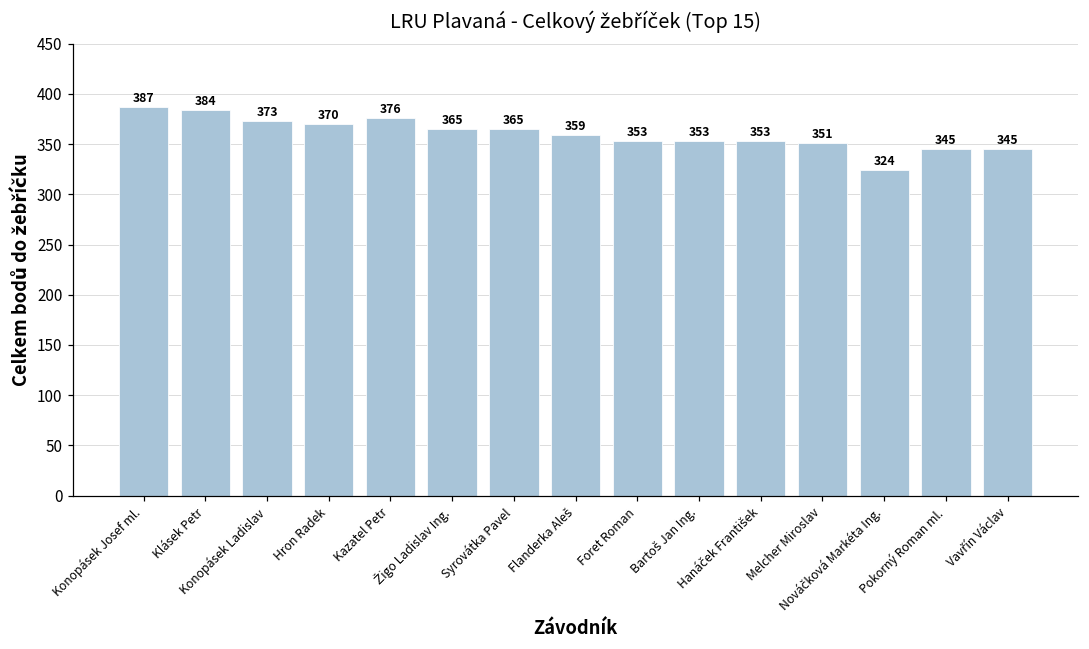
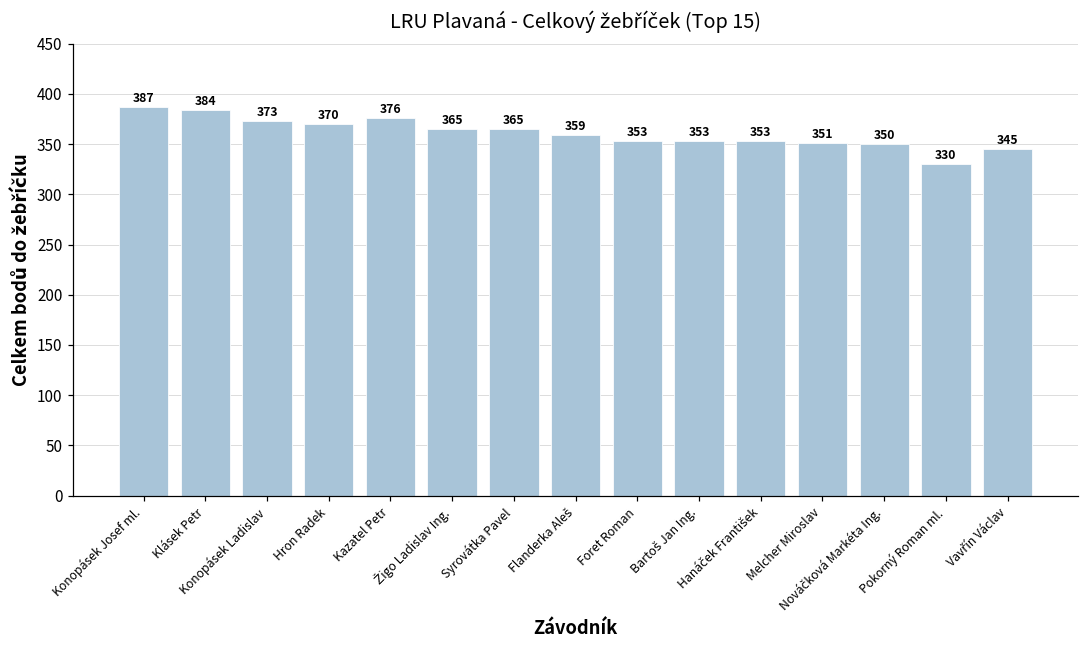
  {
    "Konopásek Josef ml.": 387,
    "Klásek Petr": 384,
    "Konopásek Ladislav": 373,
    "Hron Radek": 370,
    "Kazatel Petr": 376,
    "Žigo Ladislav Ing.": 365,
    "Syrovátka Pavel": 365,
    "Flanderka Aleš": 359,
    "Foret Roman": 353,
    "Bartoš Jan Ing.": 353,
    "Hanáček František": 353,
    "Melcher Miroslav": 351,
-   "Nováčková Markéta Ing.": 324,
-   "Pokorný Roman ml.": 345,
+   "Nováčková Markéta Ing.": 350,
+   "Pokorný Roman ml.": 330,
    "Vavřín Václav": 345
  }
